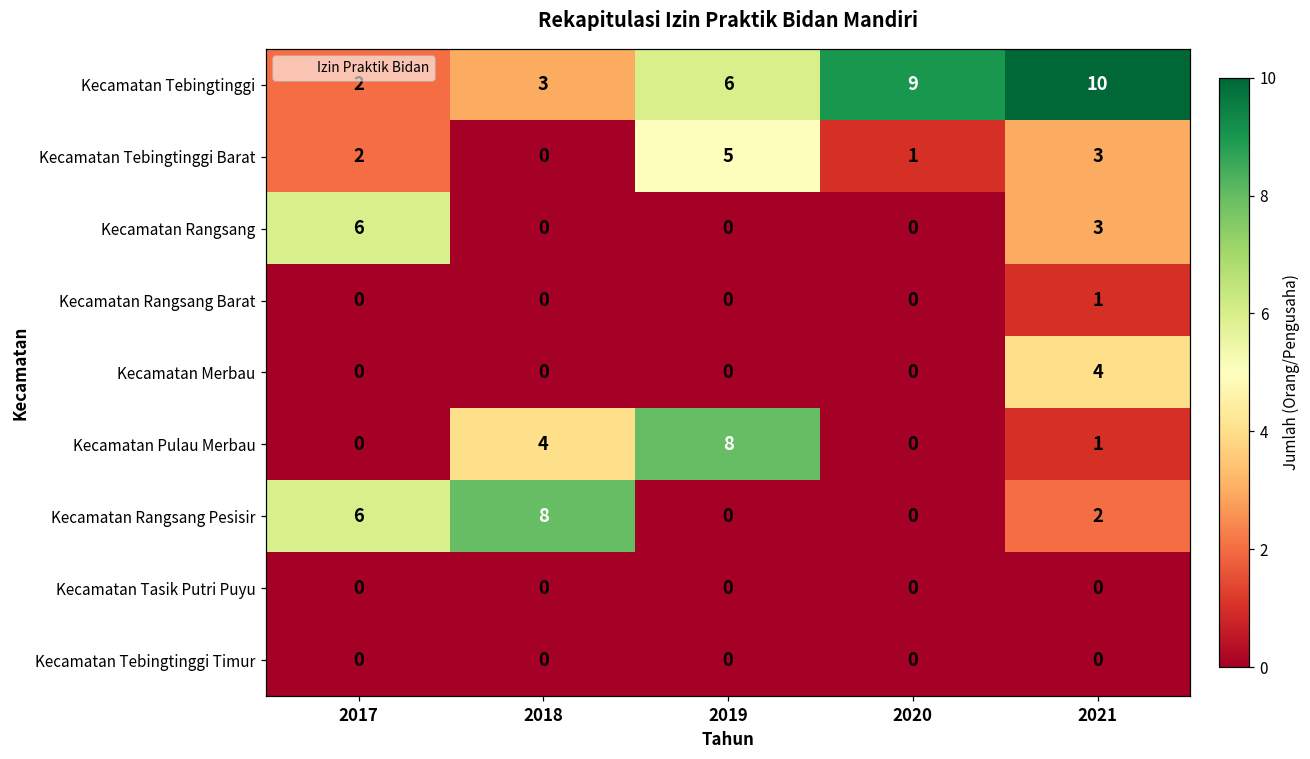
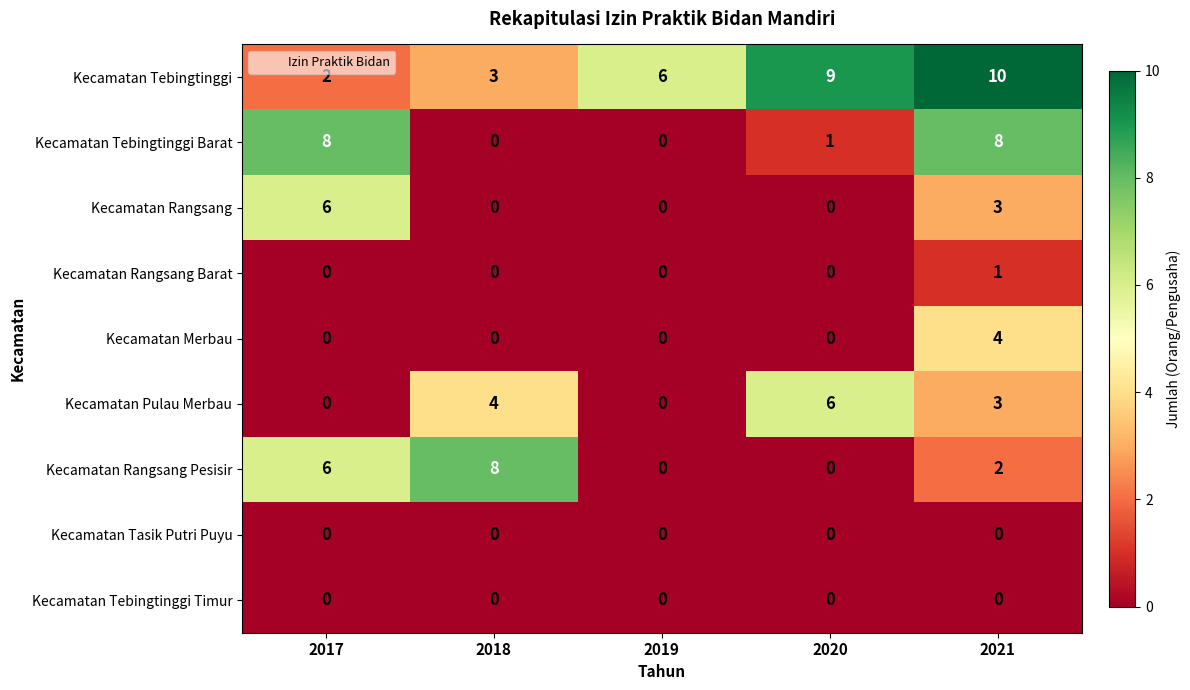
  {
    "Kecamatan Tebingtinggi": {
      "2018": 3,
      "2019": 6,
      "2020": 9,
      "2021": 10
    },
    "Kecamatan Tebingtinggi Barat": {
-     "2017": 2,
+     "2017": 8,
      "2018": 0,
-     "2019": 5,
+     "2019": 0,
      "2020": 1,
-     "2021": 3
+     "2021": 8
    },
    "Kecamatan Rangsang": {
      "2017": 6,
      "2018": 0,
      "2019": 0,
      "2020": 0,
      "2021": 3
    },
    "Kecamatan Rangsang Barat": {
      "2017": 0,
      "2018": 0,
      "2019": 0,
      "2020": 0,
      "2021": 1
    },
    "Kecamatan Merbau": {
      "2017": 0,
      "2018": 0,
      "2019": 0,
      "2020": 0,
      "2021": 4
    },
    "Kecamatan Pulau Merbau": {
      "2017": 0,
      "2018": 4,
-     "2019": 8,
-     "2020": 0,
-     "2021": 1
+     "2019": 0,
+     "2020": 6,
+     "2021": 3
    },
    "Kecamatan Rangsang Pesisir": {
      "2017": 6,
      "2018": 8,
      "2019": 0,
      "2020": 0,
      "2021": 2
    },
    "Kecamatan Tasik Putri Puyu": {
      "2017": 0,
      "2018": 0,
      "2019": 0,
      "2020": 0,
      "2021": 0
    },
    "Kecamatan Tebingtinggi Timur": {
      "2017": 0,
      "2018": 0,
      "2019": 0,
      "2020": 0,
      "2021": 0
    }
  }
